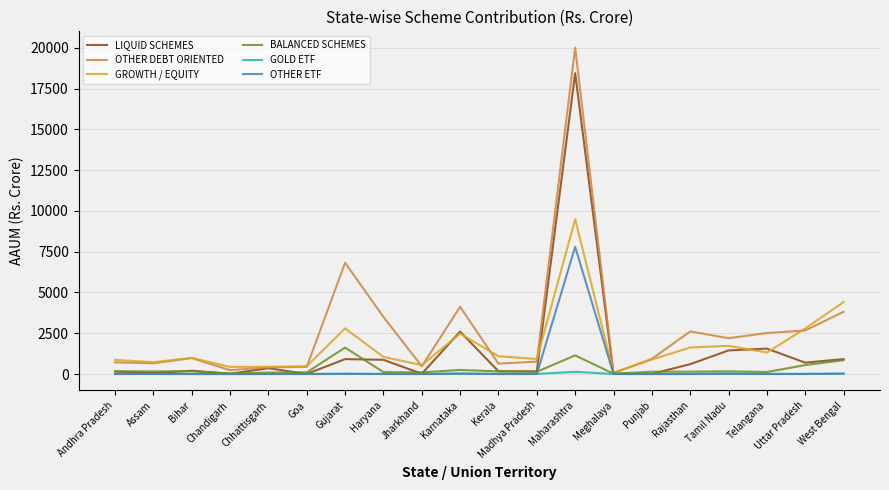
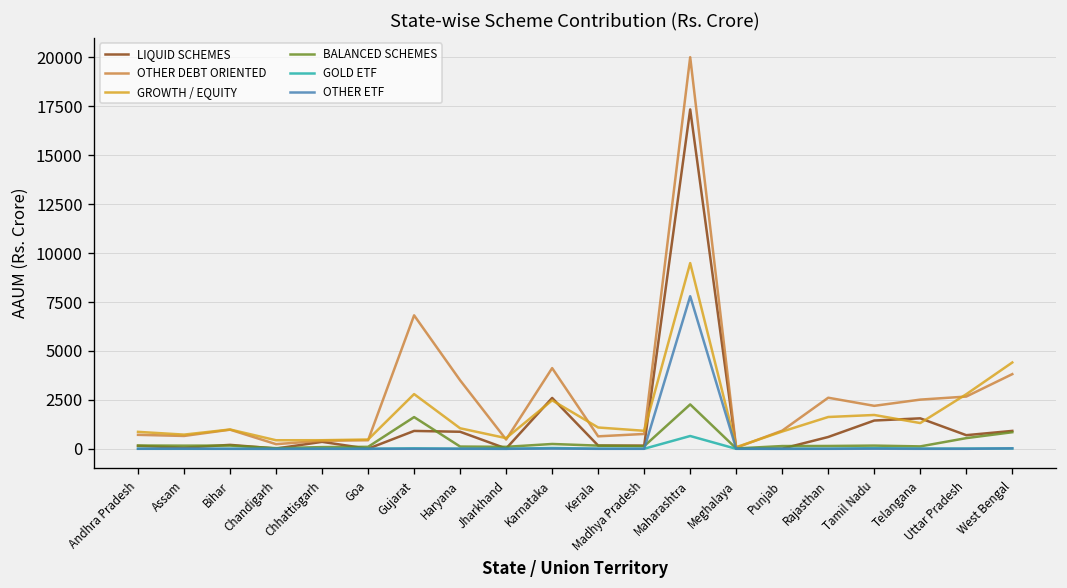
  {
    "LIQUID SCHEMES": {
      "Gujarat": 900,
      "Haryana": 900,
-     "Maharashtra": 18400,
+     "Maharashtra": 17300,
      "Rajasthan": 600,
      "Tamil Nadu": 1400,
      "Telangana": 1600
    },
    "BALANCED SCHEMES": {
      "Gujarat": 1600,
      "Karnataka": 200,
-     "Maharashtra": 1100
+     "Maharashtra": 2300
    },
    "GOLD ETF": {
-     "Maharashtra": 100
+     "Maharashtra": 700
    },
    "OTHER ETF": {
      "Maharashtra": 7800
    }
  }
